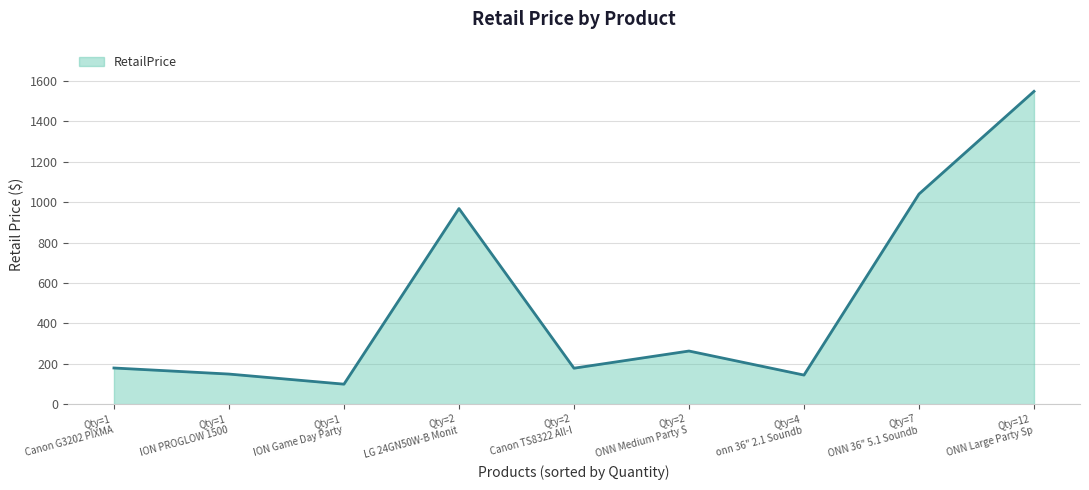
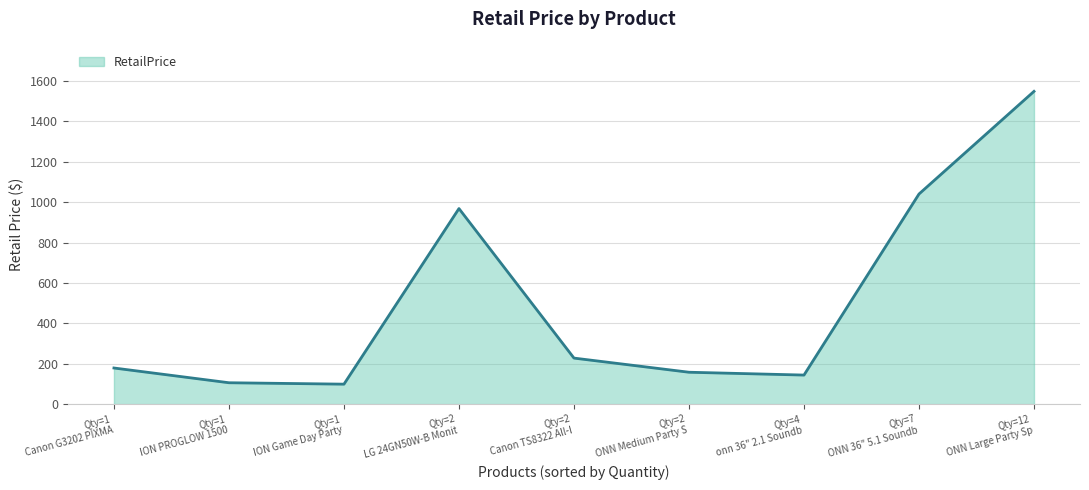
  {
    "Qty=1 Canon G3202 PIXMA": 180,
-   "Qty=1 ION PROGLOW 1500": 150,
+   "Qty=1 ION PROGLOW 1500": 110,
    "Qty=1 ION Game Day Party": 100,
    "Qty=2 LG 24GN50W-B Monit": 970,
-   "Qty=2 Canon TS8322 All-I": 180,
-   "Qty=2 ONN Medium Party S": 260,
+   "Qty=2 Canon TS8322 All-I": 230,
+   "Qty=2 ONN Medium Party S": 160,
    "Qty=4 onn 36\" 2.1 Soundb": 140,
    "Qty=7 ONN 36\" 5.1 Soundb": 1040,
    "Qty=12 ONN Large Party Sp": 1550
  }
